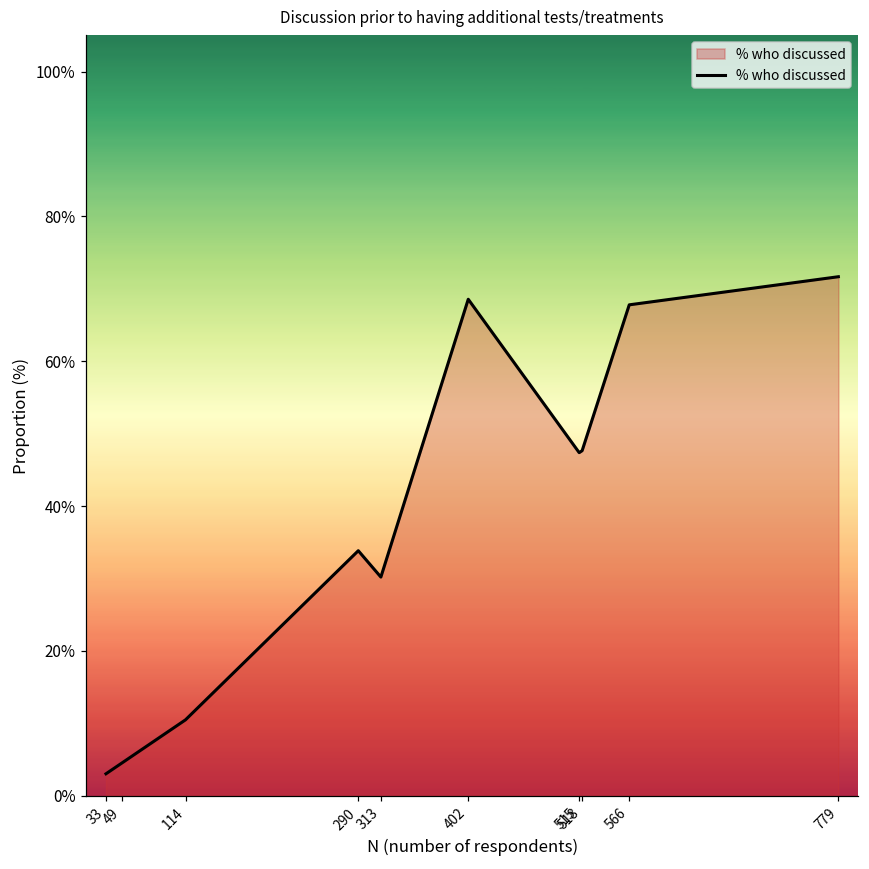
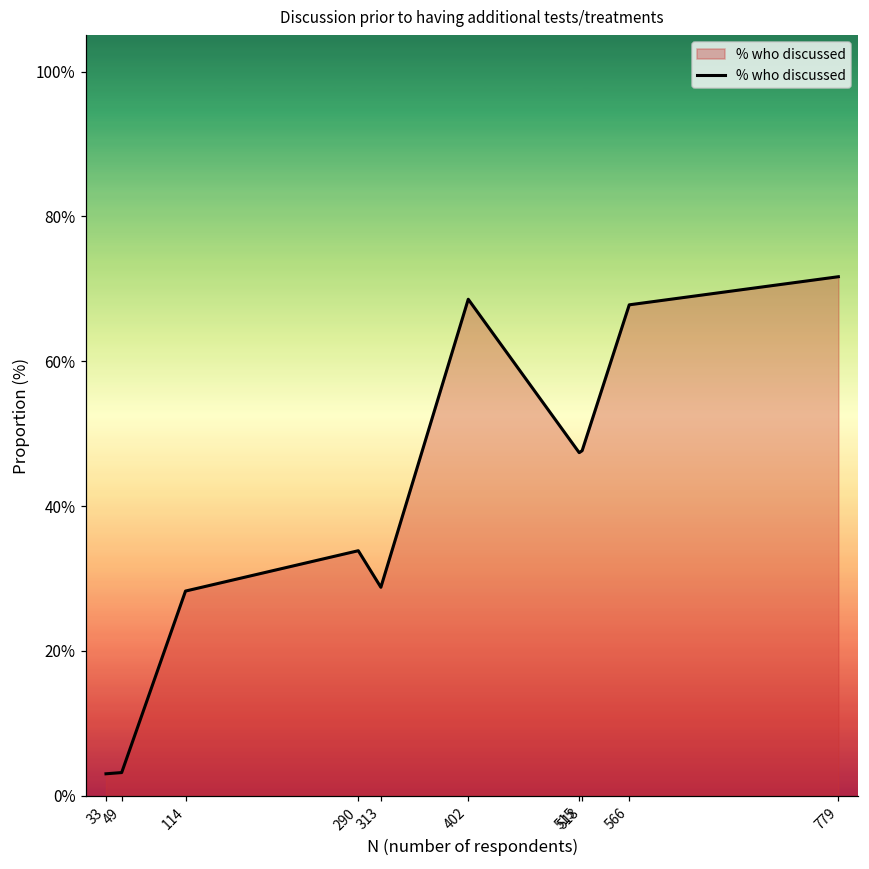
  {
    "33": "3%",
-   "49": "5%",
-   "114": "10%",
+   "49": "3%",
+   "114": "28%",
    "290": "34%",
-   "313": "30%",
+   "313": "29%",
    "402": "69%",
    "515": "47%",
    "518": "48%",
    "566": "68%",
    "779": "72%"
  }
